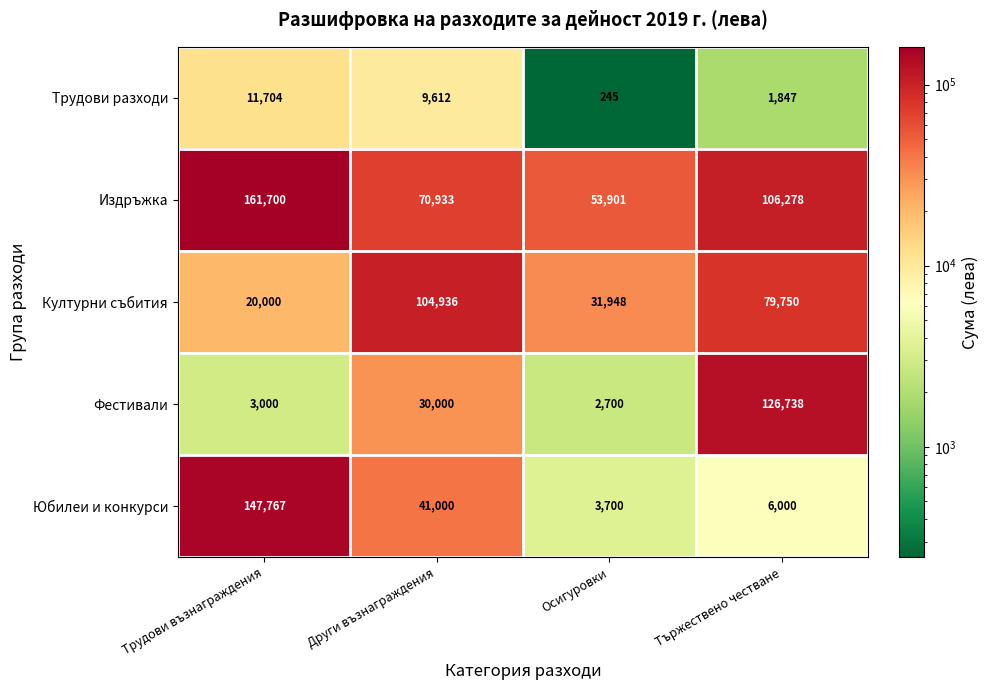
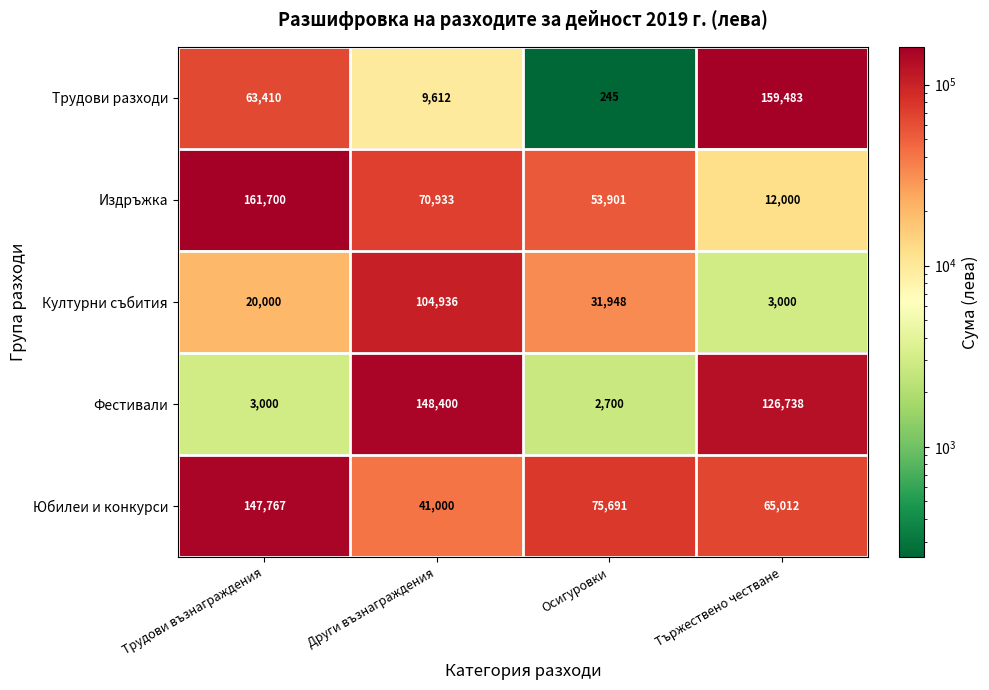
  {
    "Трудови разходи": {
-     "Трудови възнаграждения": "11,704",
+     "Трудови възнаграждения": "63,410",
      "Други възнаграждения": "9,612",
      "Осигуровки": "245",
-     "Тържествено честване": "1,847"
+     "Тържествено честване": "159,483"
    },
    "Издръжка": {
      "Трудови възнаграждения": "161,700",
      "Други възнаграждения": "70,933",
      "Осигуровки": "53,901",
-     "Тържествено честване": "106,278"
+     "Тържествено честване": "12,000"
    },
    "Културни събития": {
      "Трудови възнаграждения": "20,000",
      "Други възнаграждения": "104,936",
      "Осигуровки": "31,948",
-     "Тържествено честване": "79,750"
+     "Тържествено честване": "3,000"
    },
    "Фестивали": {
      "Трудови възнаграждения": "3,000",
-     "Други възнаграждения": "30,000",
+     "Други възнаграждения": "148,400",
      "Осигуровки": "2,700",
      "Тържествено честване": "126,738"
    },
    "Юбилеи и конкурси": {
      "Трудови възнаграждения": "147,767",
      "Други възнаграждения": "41,000",
-     "Осигуровки": "3,700",
-     "Тържествено честване": "6,000"
+     "Осигуровки": "75,691",
+     "Тържествено честване": "65,012"
    }
  }
